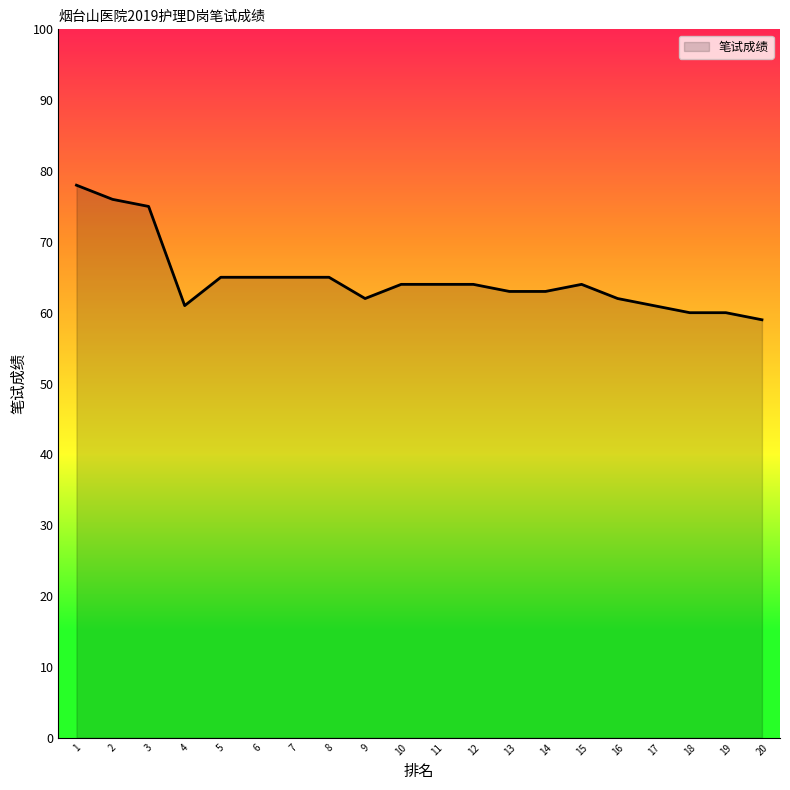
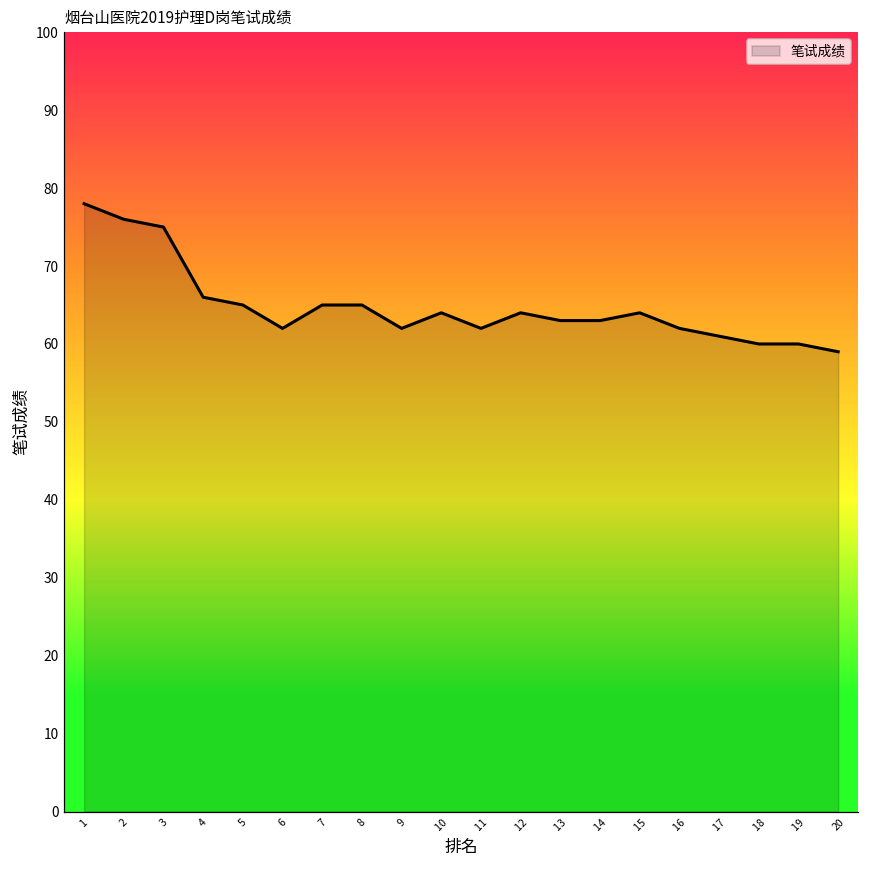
  {
    "1": 78,
    "2": 76,
    "3": 75,
-   "4": 61,
+   "4": 66,
    "5": 65,
-   "6": 65,
+   "6": 62,
    "7": 65,
    "8": 65,
    "9": 62,
    "10": 64,
-   "11": 64,
+   "11": 62,
    "12": 64,
    "13": 63,
    "14": 63,
    "15": 64,
    "16": 62,
    "17": 61,
    "18": 60,
    "19": 60,
    "20": 59
  }
